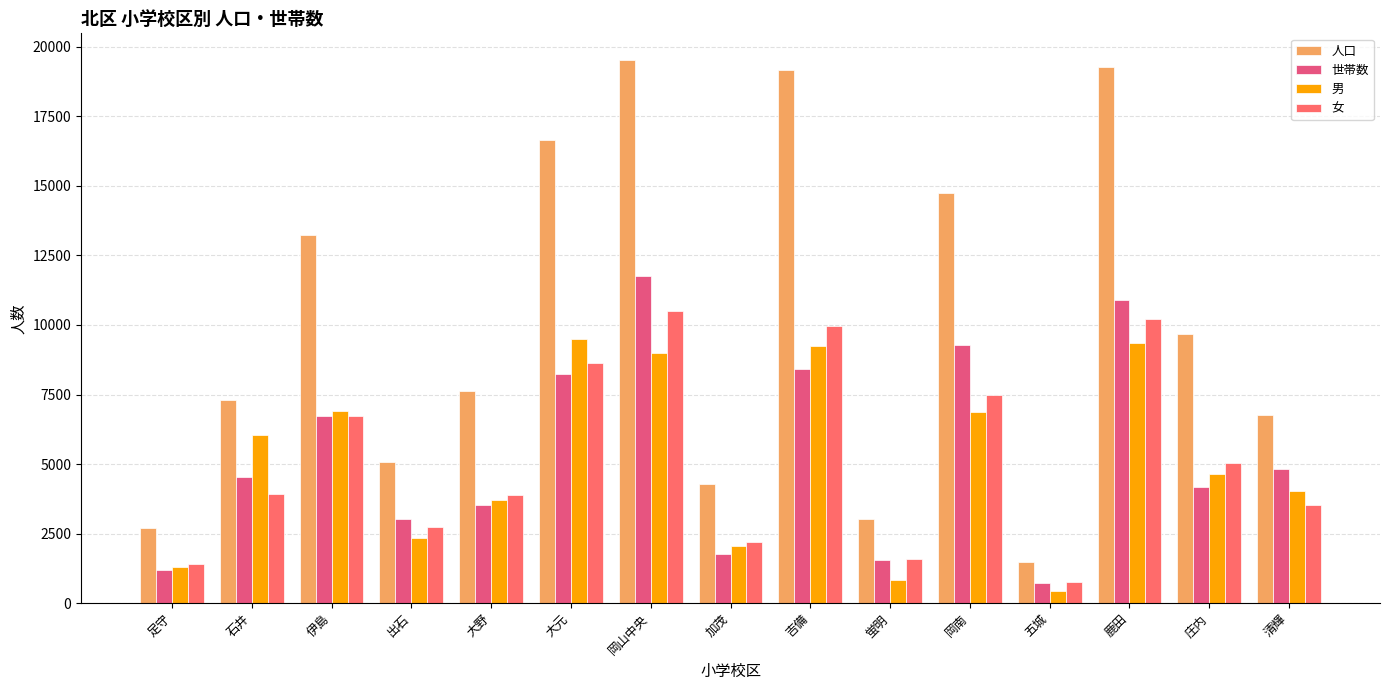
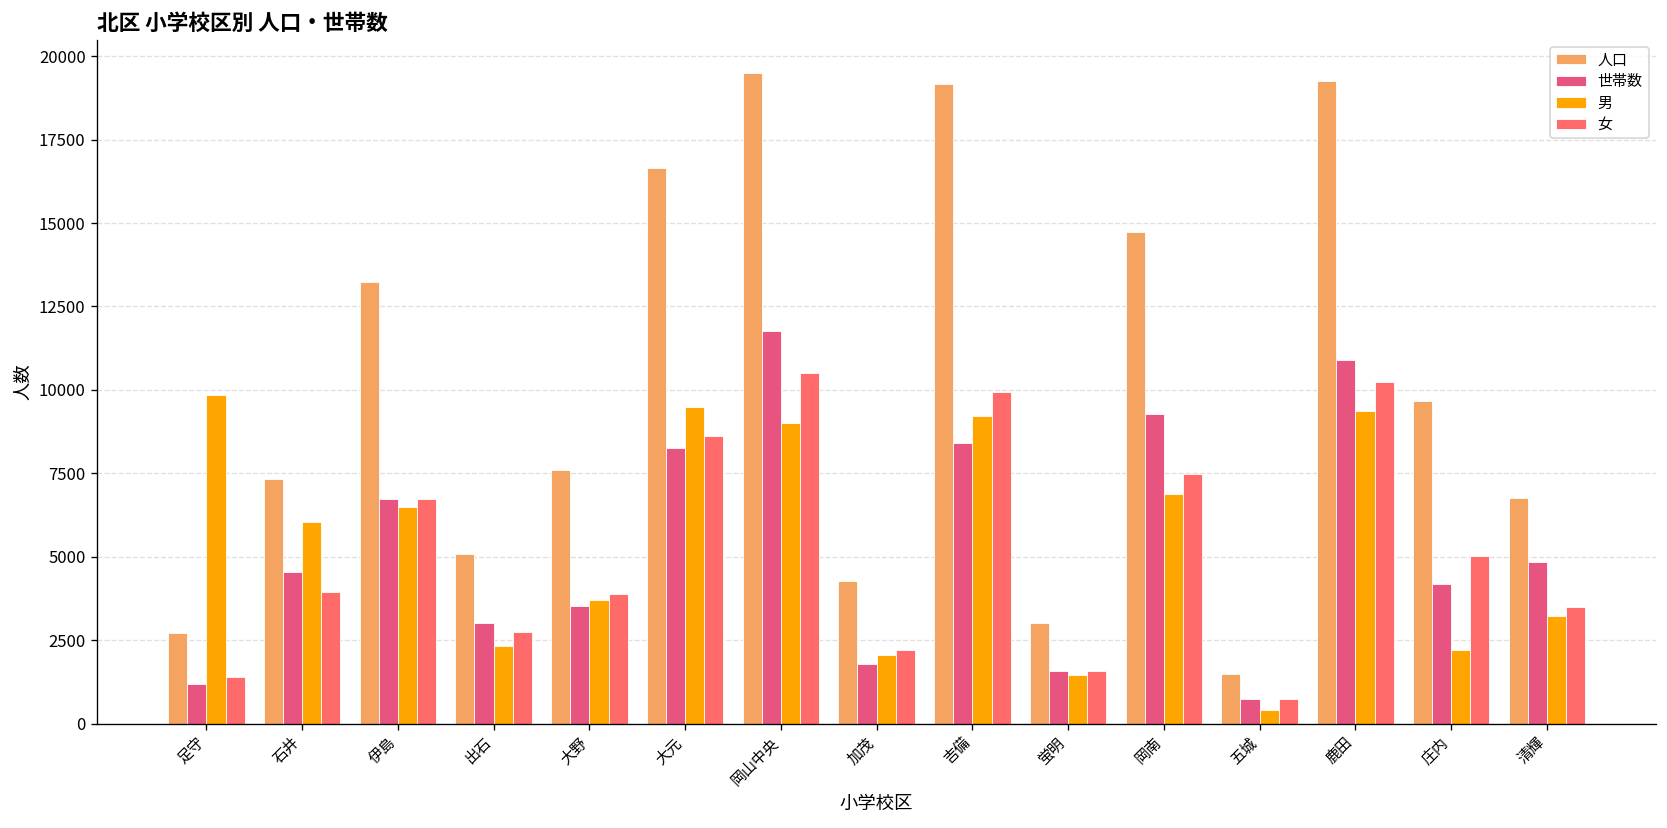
  {
    "男": {
-     "足守": 1300,
+     "足守": 9900,
      "石井": 6100,
-     "伊島": 6900,
+     "伊島": 6500,
      "出石": 2300,
      "大野": 3700,
      "大元": 9500,
      "岡山中央": 9000,
      "加茂": 2100,
      "吉備": 9200,
-     "蛍明": 800,
+     "蛍明": 1400,
      "岡南": 6900,
      "五城": 400,
      "鹿田": 9400,
-     "庄内": 4600,
-     "清輝": 4000
+     "庄内": 2200,
+     "清輝": 3200
    }
  }
